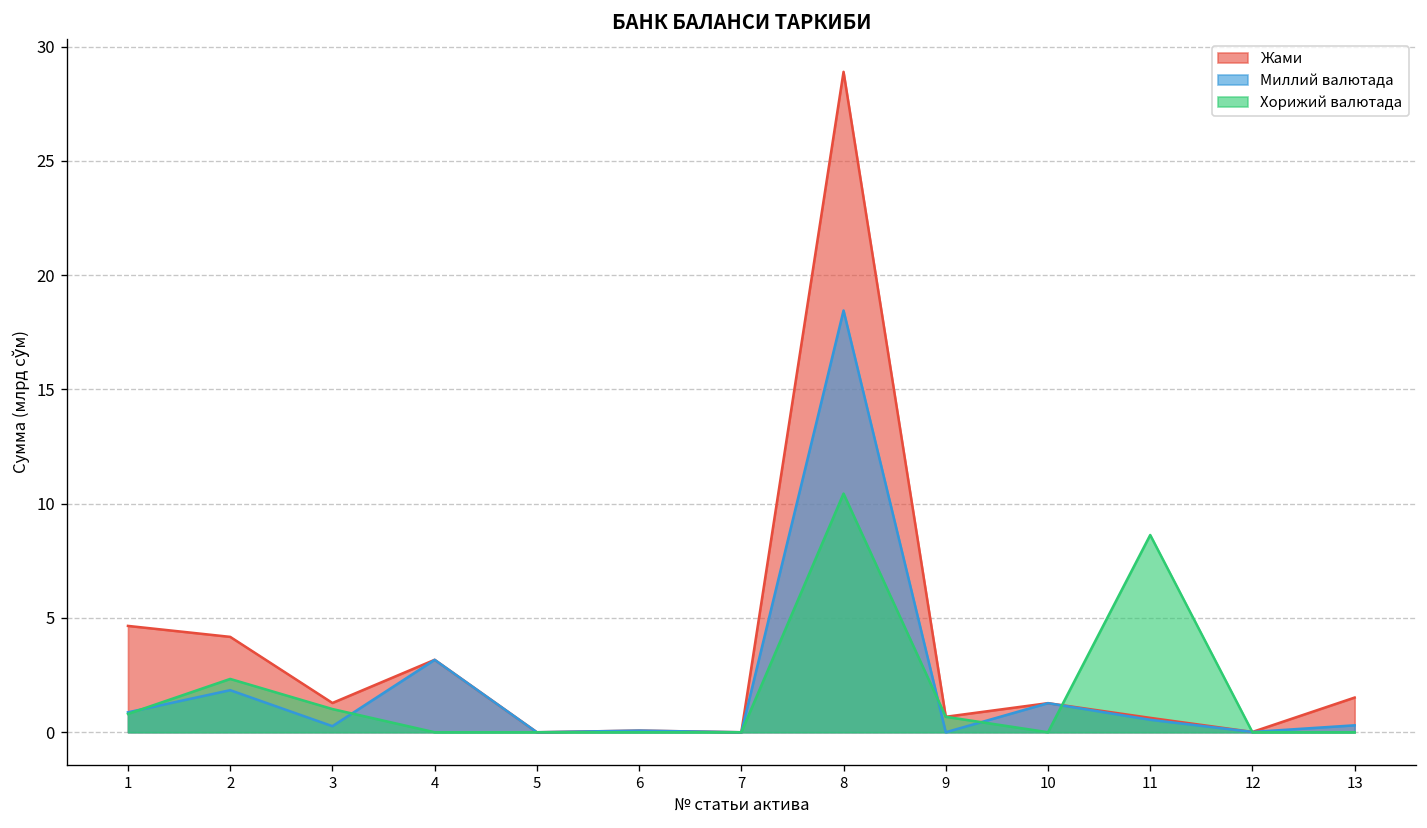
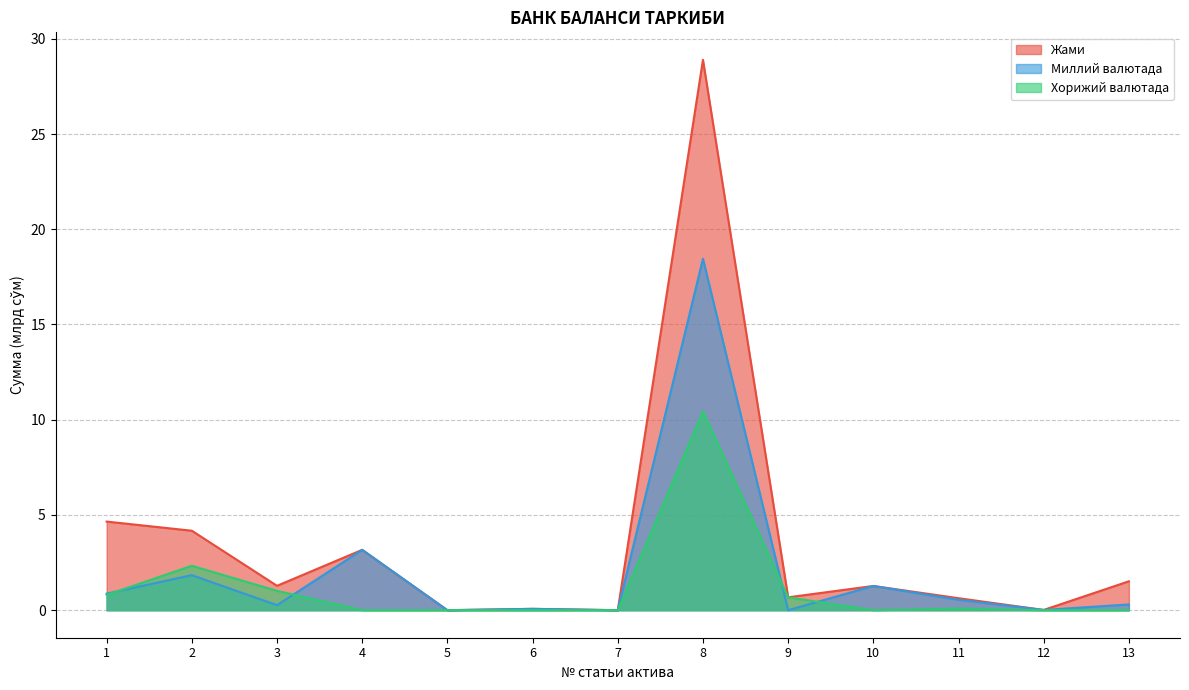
  {
    "Жами": {
      "1": 4.7,
      "2": 4.2,
      "3": 1.3,
      "8": 28.9,
      "13": 1.5
    },
    "Миллий валютада": {
      "2": 1.8,
      "3": 0.3,
      "8": 18.5,
      "9": 0.0,
      "13": 0.3
    },
    "Хорижий валютада": {
      "2": 2.3,
      "3": 1.0,
      "4": 0.0,
      "8": 10.4,
      "10": 0.0,
-     "11": 8.6,
+     "11": 0.1,
      "13": 0.0
    }
  }
